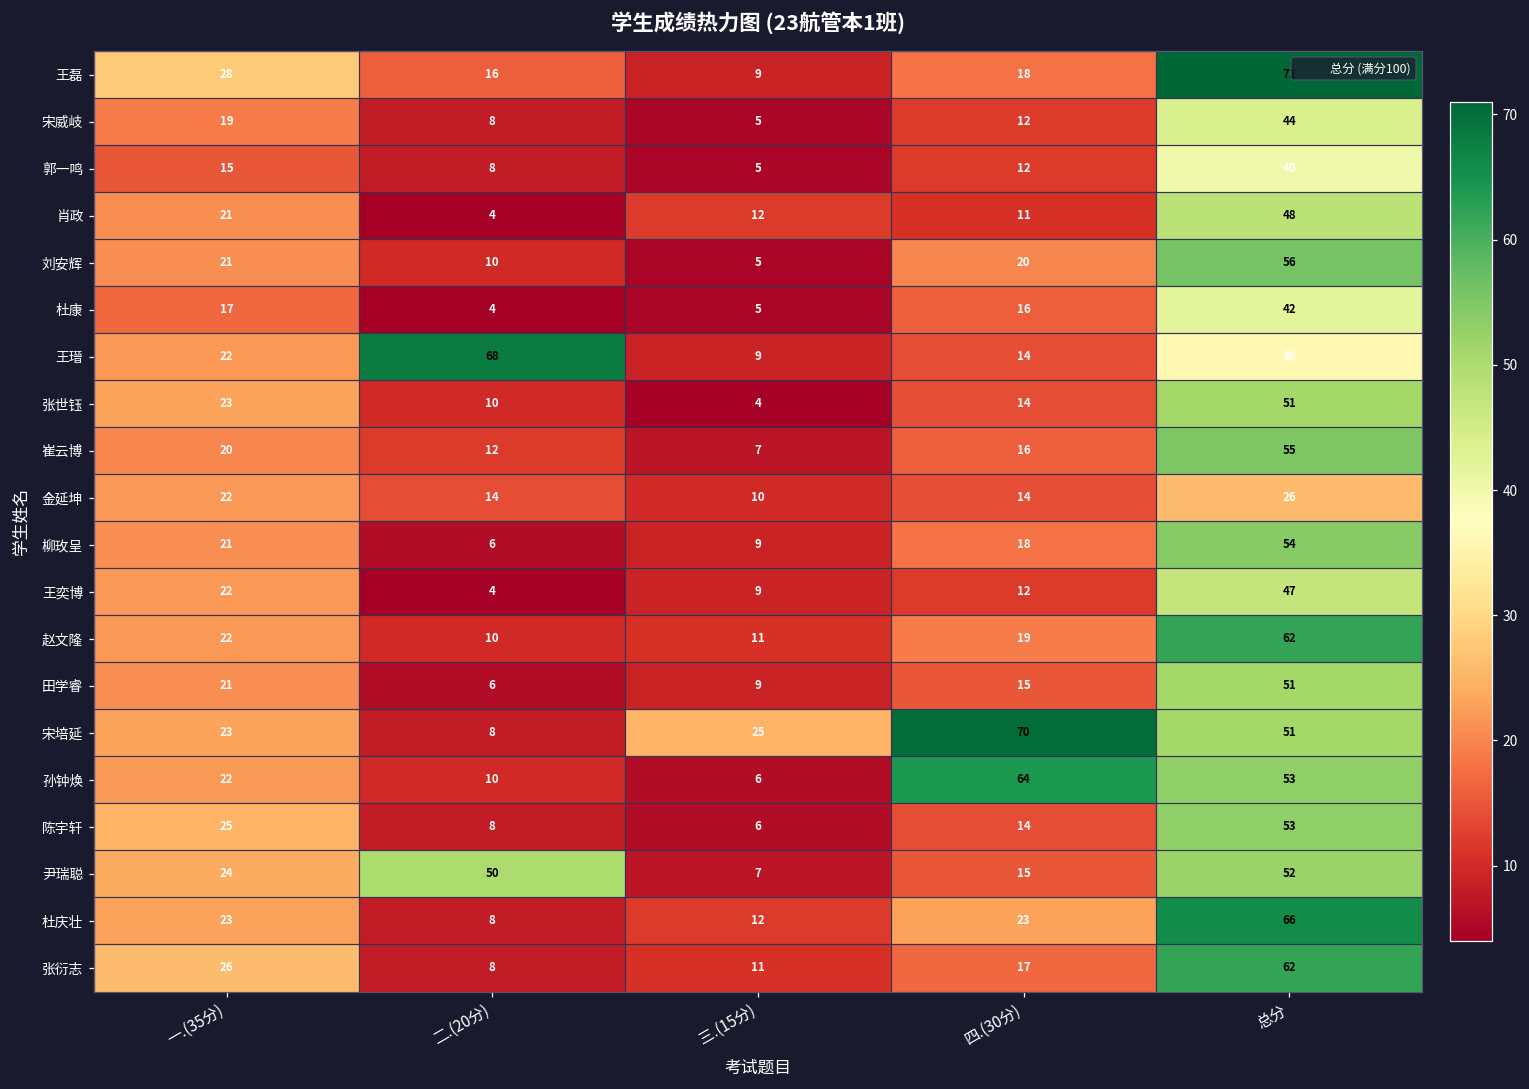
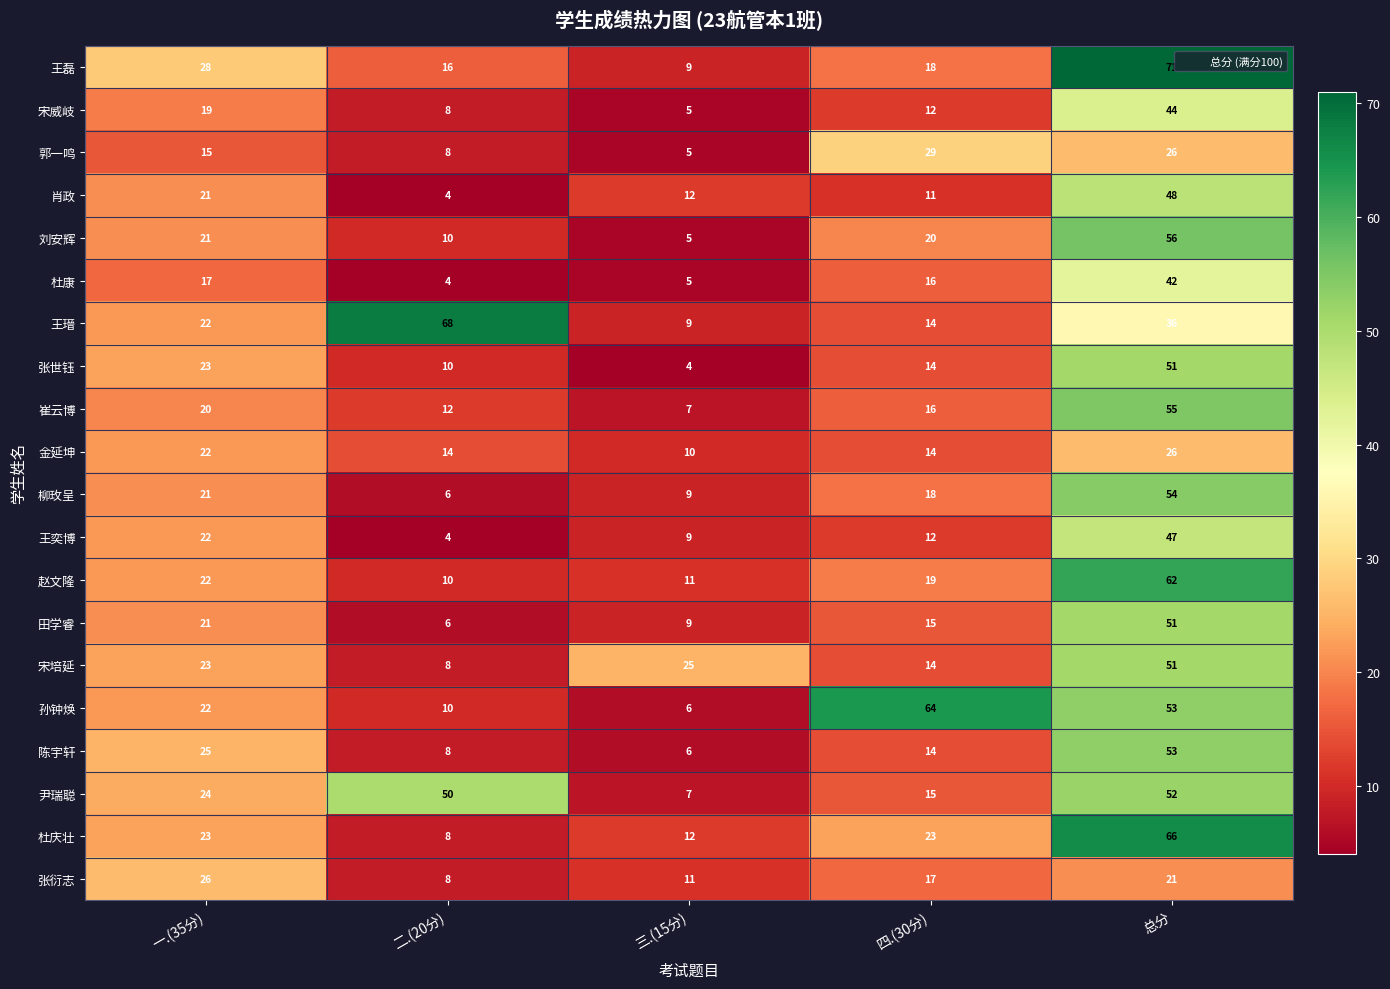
  {
    "王磊": {
      "一.(35分)": 28,
      "二.(20分)": 16,
      "三.(15分)": 9,
      "四.(30分)": 18
    },
    "宋威岐": {
      "一.(35分)": 19,
      "二.(20分)": 8,
      "三.(15分)": 5,
      "四.(30分)": 12,
      "总分": 44
    },
    "郭一鸣": {
      "一.(35分)": 15,
      "二.(20分)": 8,
      "三.(15分)": 5,
-     "四.(30分)": 12,
-     "总分": 40
+     "四.(30分)": 29,
+     "总分": 26
    },
    "肖政": {
      "一.(35分)": 21,
      "二.(20分)": 4,
      "三.(15分)": 12,
      "四.(30分)": 11,
      "总分": 48
    },
    "刘安辉": {
      "一.(35分)": 21,
      "二.(20分)": 10,
      "三.(15分)": 5,
      "四.(30分)": 20,
      "总分": 56
    },
    "杜康": {
      "一.(35分)": 17,
      "二.(20分)": 4,
      "三.(15分)": 5,
      "四.(30分)": 16,
      "总分": 42
    },
    "王瑨": {
      "一.(35分)": 22,
      "二.(20分)": 68,
      "三.(15分)": 9,
      "四.(30分)": 14,
      "总分": 36
    },
    "张世钰": {
      "一.(35分)": 23,
      "二.(20分)": 10,
      "三.(15分)": 4,
      "四.(30分)": 14,
      "总分": 51
    },
    "崔云博": {
      "一.(35分)": 20,
      "二.(20分)": 12,
      "三.(15分)": 7,
      "四.(30分)": 16,
      "总分": 55
    },
    "金延坤": {
      "一.(35分)": 22,
      "二.(20分)": 14,
      "三.(15分)": 10,
      "四.(30分)": 14,
      "总分": 26
    },
    "柳玫呈": {
      "一.(35分)": 21,
      "二.(20分)": 6,
      "三.(15分)": 9,
      "四.(30分)": 18,
      "总分": 54
    },
    "王奕博": {
      "一.(35分)": 22,
      "二.(20分)": 4,
      "三.(15分)": 9,
      "四.(30分)": 12,
      "总分": 47
    },
    "赵文隆": {
      "一.(35分)": 22,
      "二.(20分)": 10,
      "三.(15分)": 11,
      "四.(30分)": 19,
      "总分": 62
    },
    "田学睿": {
      "一.(35分)": 21,
      "二.(20分)": 6,
      "三.(15分)": 9,
      "四.(30分)": 15,
      "总分": 51
    },
    "宋培延": {
      "一.(35分)": 23,
      "二.(20分)": 8,
      "三.(15分)": 25,
-     "四.(30分)": 70,
+     "四.(30分)": 14,
      "总分": 51
    },
    "孙钟焕": {
      "一.(35分)": 22,
      "二.(20分)": 10,
      "三.(15分)": 6,
      "四.(30分)": 64,
      "总分": 53
    },
    "陈宇轩": {
      "一.(35分)": 25,
      "二.(20分)": 8,
      "三.(15分)": 6,
      "四.(30分)": 14,
      "总分": 53
    },
    "尹瑞聪": {
      "一.(35分)": 24,
      "二.(20分)": 50,
      "三.(15分)": 7,
      "四.(30分)": 15,
      "总分": 52
    },
    "杜庆壮": {
      "一.(35分)": 23,
      "二.(20分)": 8,
      "三.(15分)": 12,
      "四.(30分)": 23,
      "总分": 66
    },
    "张衍志": {
      "一.(35分)": 26,
      "二.(20分)": 8,
      "三.(15分)": 11,
      "四.(30分)": 17,
-     "总分": 62
+     "总分": 21
    }
  }
